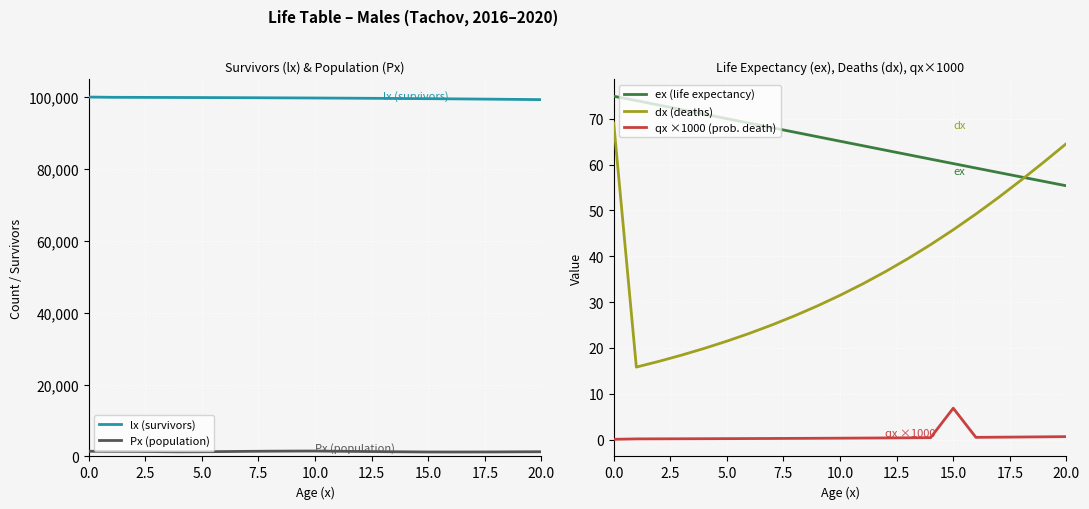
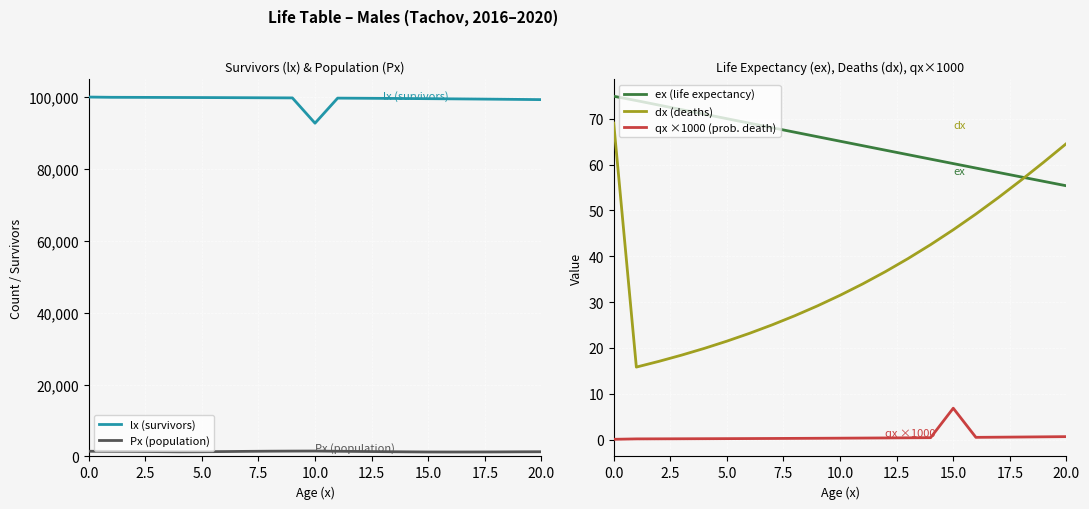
  {
    "Survivors (lx) & Population (Px)": {
      "lx (survivors)": {
        "0.0": "100,000",
        "5.0": "100,000",
-       "10.0": "100,000",
+       "10.0": "93,000",
        "15.0": "100,000",
        "20.0": "99,000"
      },
      "Px (population)": {
        "0.0": "1,000",
        "5.0": "1,000",
        "10.0": "2,000",
        "15.0": "1,000",
        "20.0": "1,000"
      }
    },
    "Life Expectancy (ex), Deaths (dx), qx×1000": {
      "ex (life expectancy)": {
        "0.0": "75",
        "10.0": "65",
        "15.0": "60",
        "20.0": "55"
      },
      "dx (deaths)": {
        "0.0": "69",
        "5.0": "21",
        "10.0": "31",
        "15.0": "46",
        "20.0": "65"
      },
      "qx ×1000 (prob. death)": {
        "0.0": "0",
        "5.0": "0",
        "10.0": "0",
        "15.0": "7",
        "20.0": "1"
      }
    }
  }
